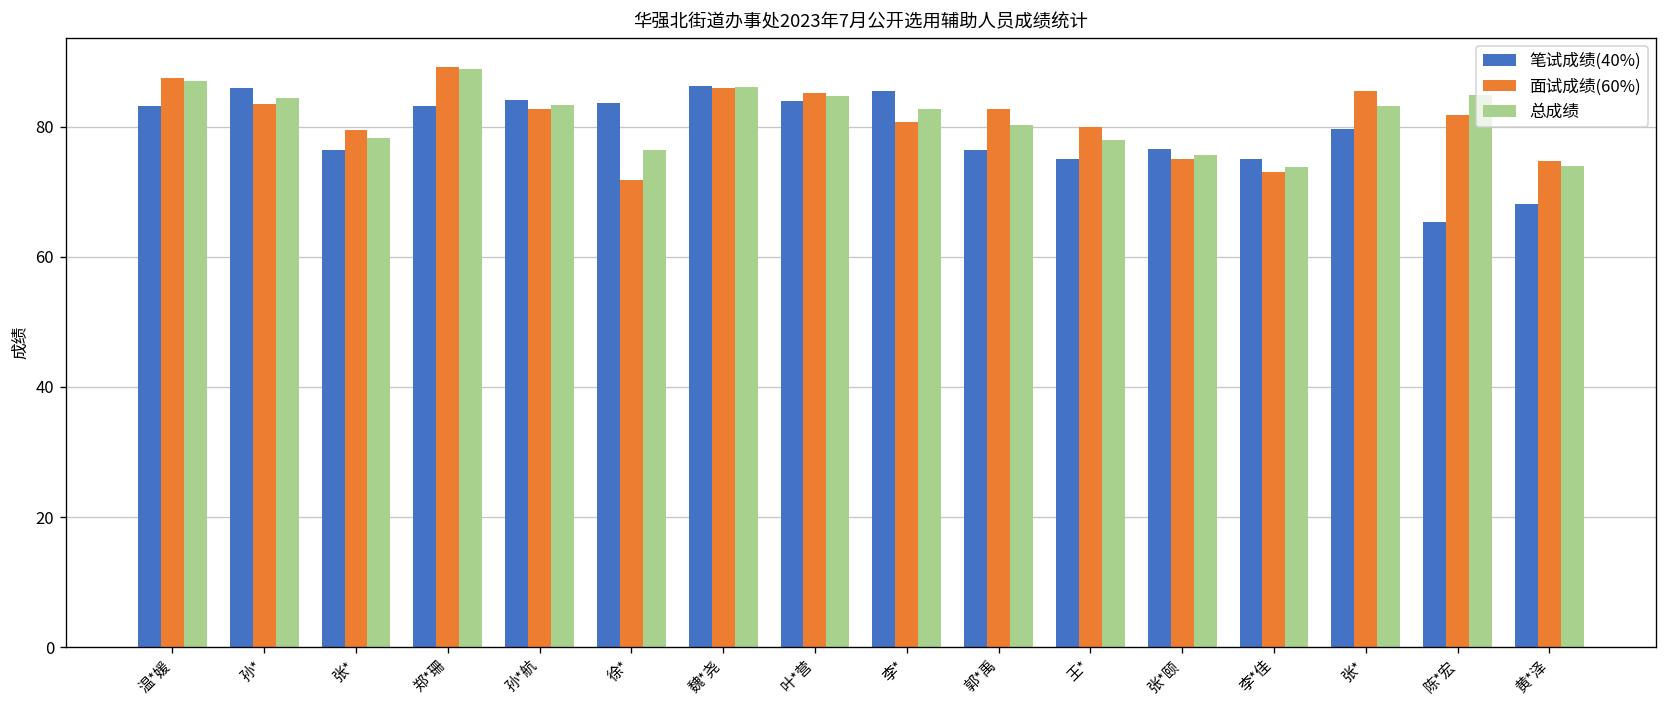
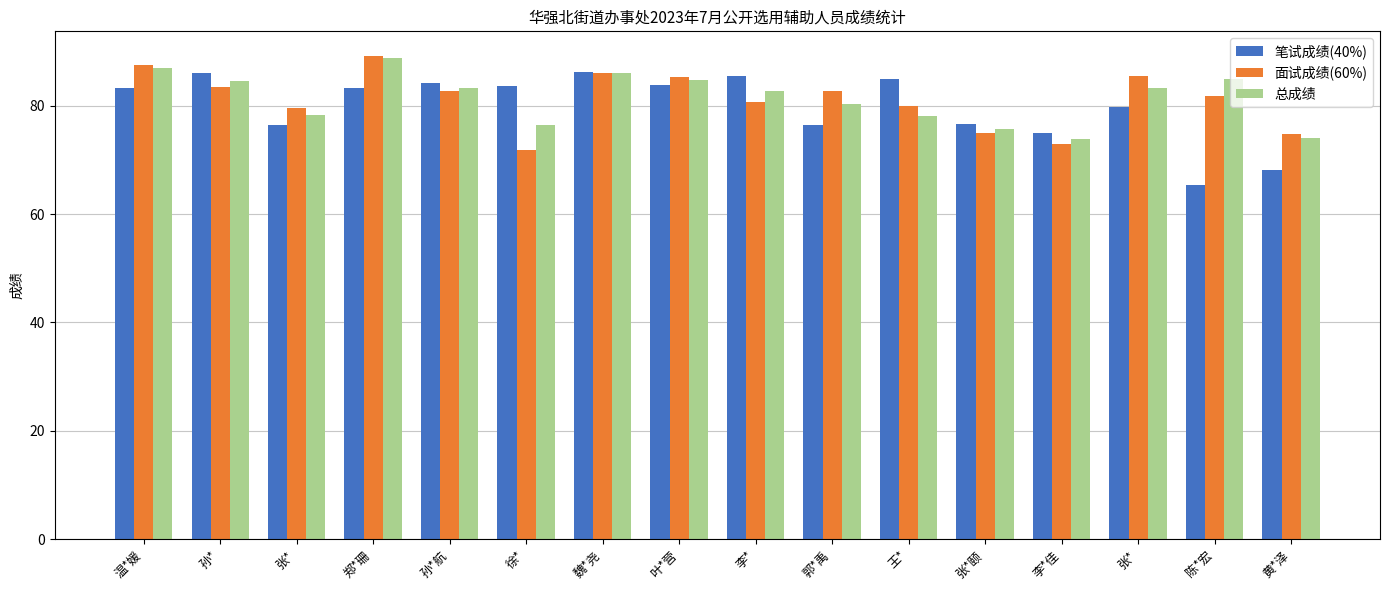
  {
    "笔试成绩(40%)": {
      "温*媛": 83,
      "孙*": 86,
      "郑*珊": 83,
      "孙*航": 84,
      "徐*": 84,
      "魏*尧": 86,
      "叶*营": 84,
      "李*": 86,
      "郭*禹": 76,
-     "王*": 75,
+     "王*": 85,
      "张*颐": 77,
      "李*佳": 75,
      "陈*宏": 65,
      "黄*泽": 68
    },
    "面试成绩(60%)": {
      "温*媛": 88,
      "孙*": 84,
      "郑*珊": 89,
      "孙*航": 83,
      "徐*": 72,
      "魏*尧": 86,
      "叶*营": 85,
      "李*": 81,
      "郭*禹": 83,
      "王*": 80,
      "张*颐": 75,
      "李*佳": 73,
      "陈*宏": 82,
      "黄*泽": 75
    },
    "总成绩": {
      "温*媛": 87,
      "孙*": 85,
      "郑*珊": 89,
      "孙*航": 83,
      "徐*": 76,
      "魏*尧": 86,
      "叶*营": 85,
      "李*": 83,
      "郭*禹": 80,
      "王*": 78,
      "张*颐": 76,
      "李*佳": 74,
      "黄*泽": 74
    }
  }
